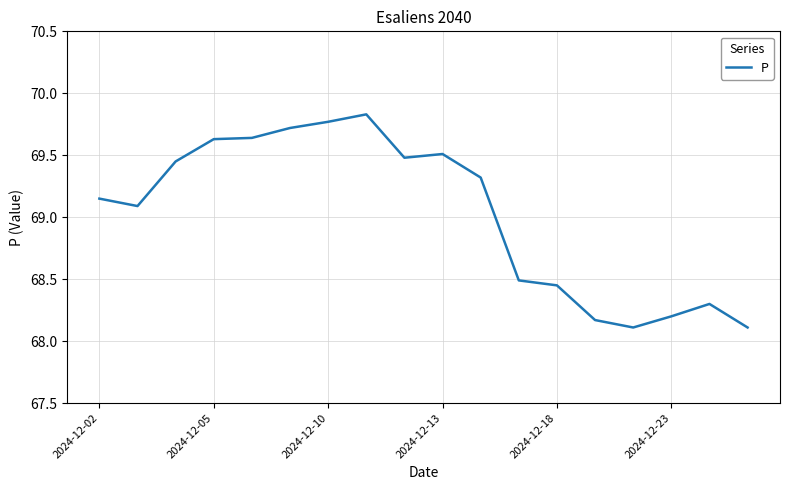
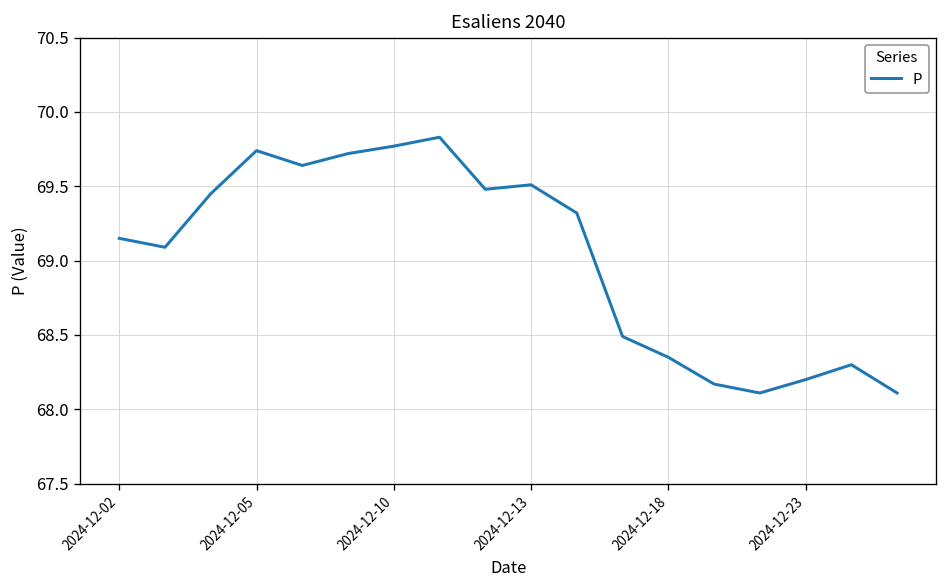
  {
    "2024-12-02": 69.15,
-   "2024-12-05": 69.63,
+   "2024-12-05": 69.74,
    "2024-12-10": 69.77,
    "2024-12-13": 69.51,
-   "2024-12-18": 68.45,
+   "2024-12-18": 68.35,
    "2024-12-23": 68.20
  }
